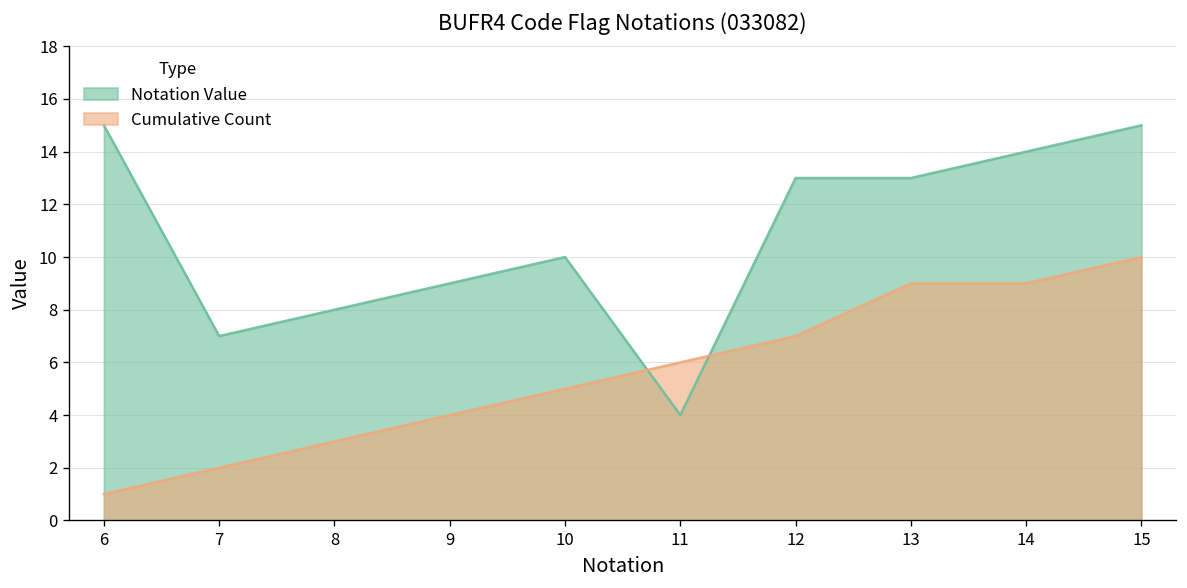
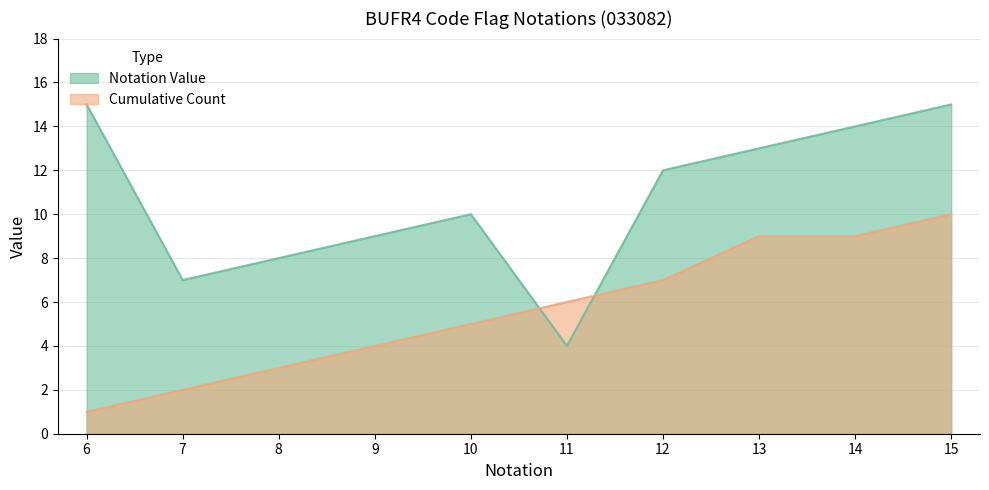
  {
    "Notation Value": {
      "6": 15,
      "7": 7,
      "8": 8,
      "9": 9,
      "10": 10,
      "11": 4,
-     "12": 13,
+     "12": 12,
      "13": 13,
      "14": 14,
      "15": 15
    },
    "Cumulative Count": {
      "6": 1,
      "7": 2,
      "8": 3,
      "9": 4,
      "10": 5,
      "11": 6,
      "12": 7,
      "13": 9,
      "14": 9,
      "15": 10
    }
  }
